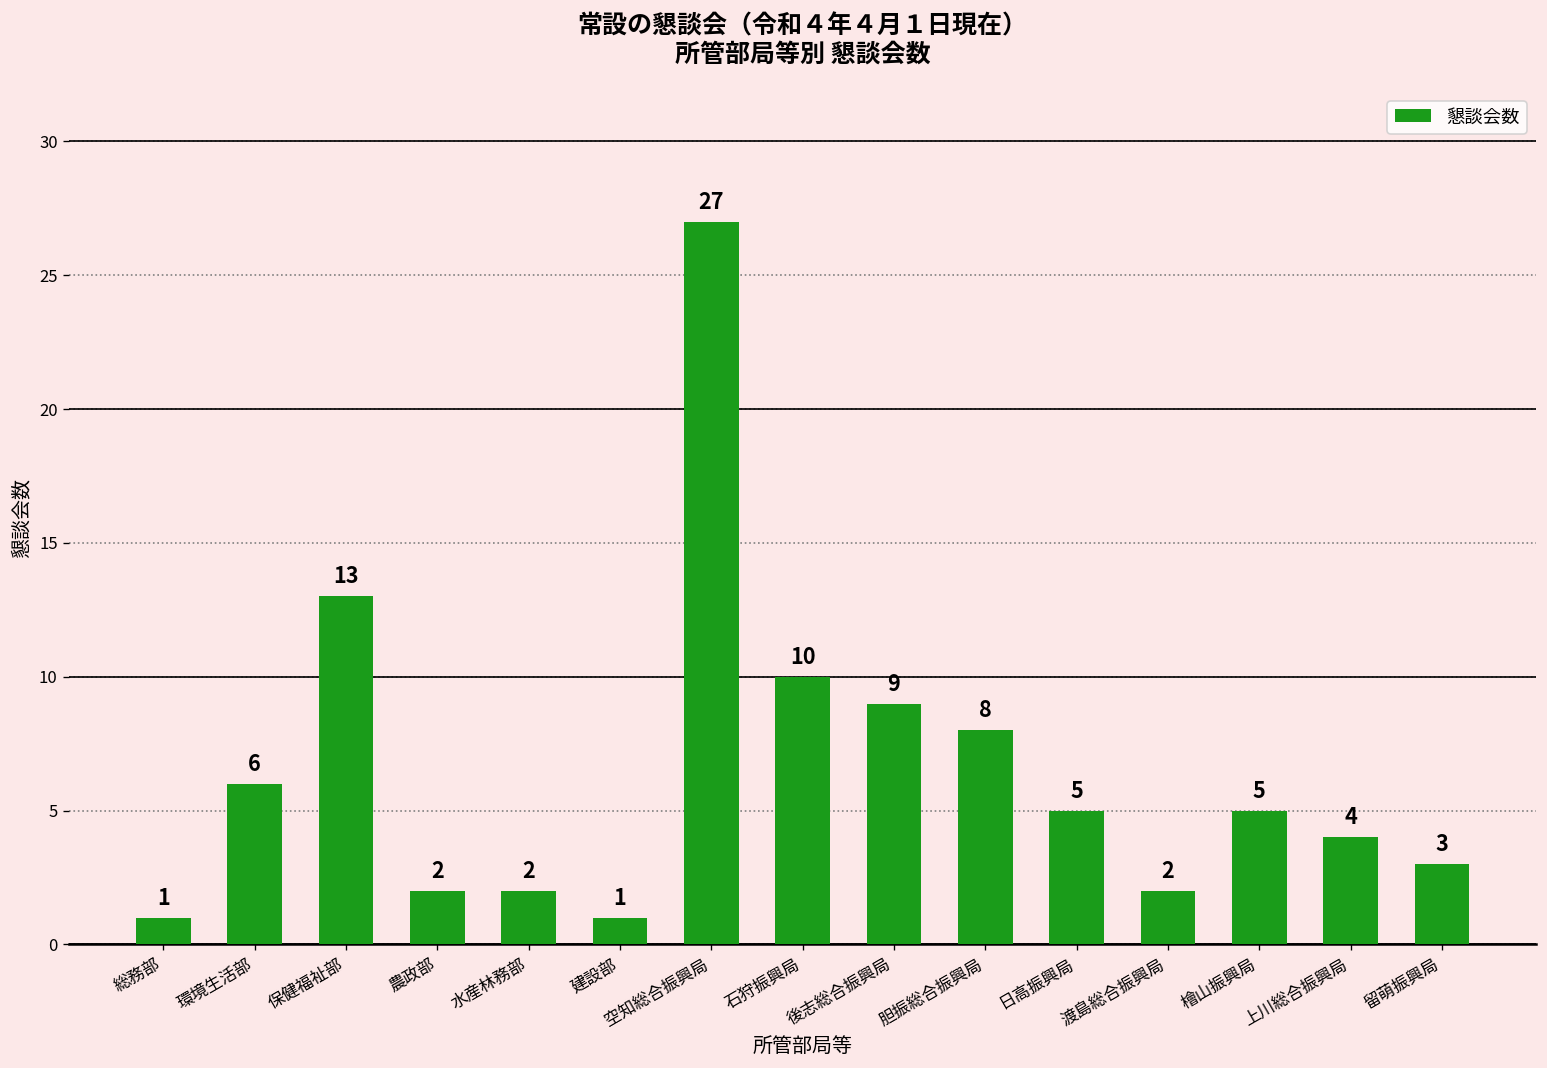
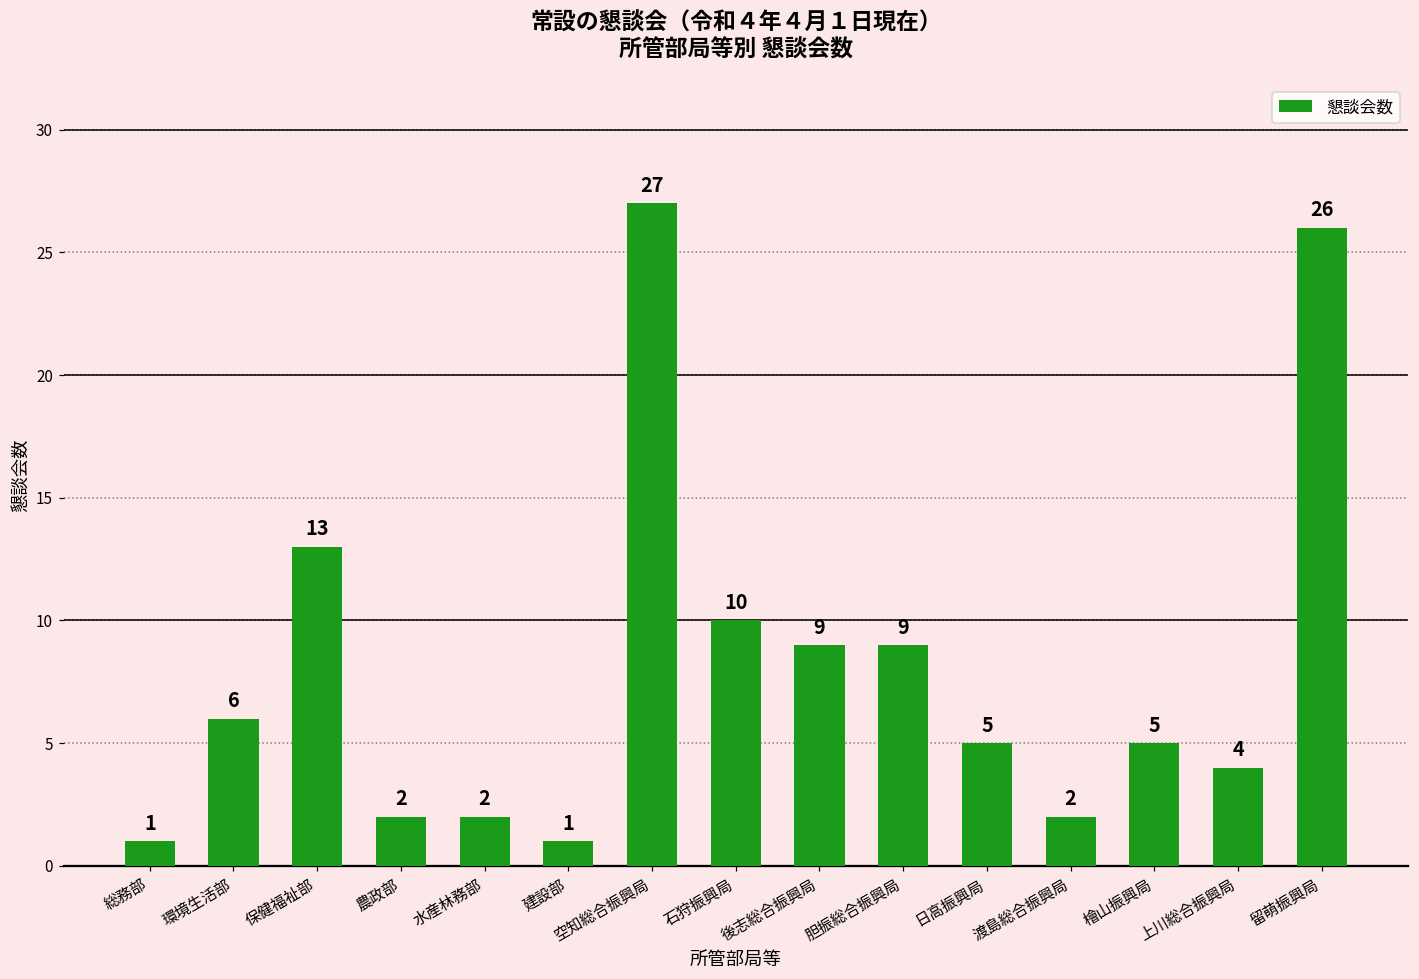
  {
    "総務部": 1,
    "環境生活部": 6,
    "保健福祉部": 13,
    "農政部": 2,
    "水産林務部": 2,
    "建設部": 1,
    "空知総合振興局": 27,
    "石狩振興局": 10,
    "後志総合振興局": 9,
-   "胆振総合振興局": 8,
+   "胆振総合振興局": 9,
    "日高振興局": 5,
    "渡島総合振興局": 2,
    "檜山振興局": 5,
    "上川総合振興局": 4,
-   "留萌振興局": 3
+   "留萌振興局": 26
  }
